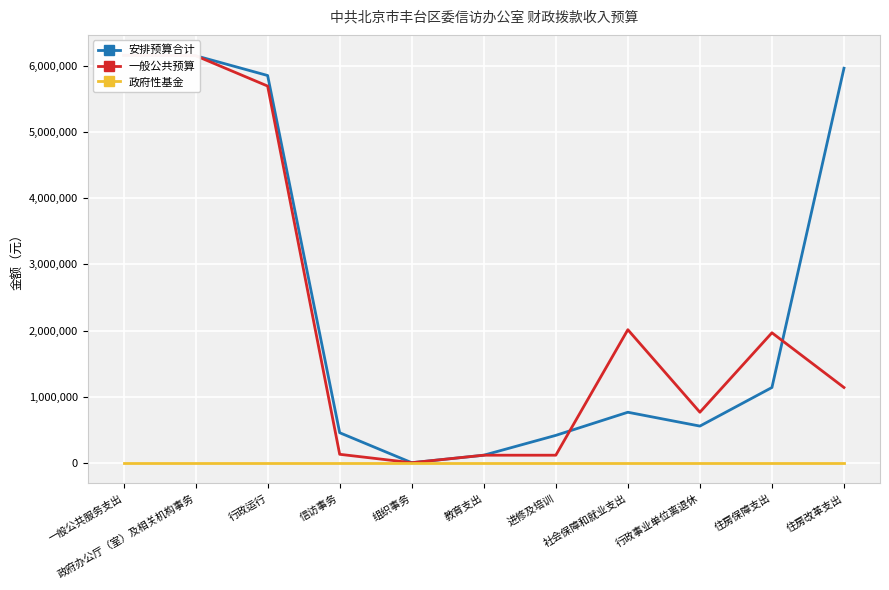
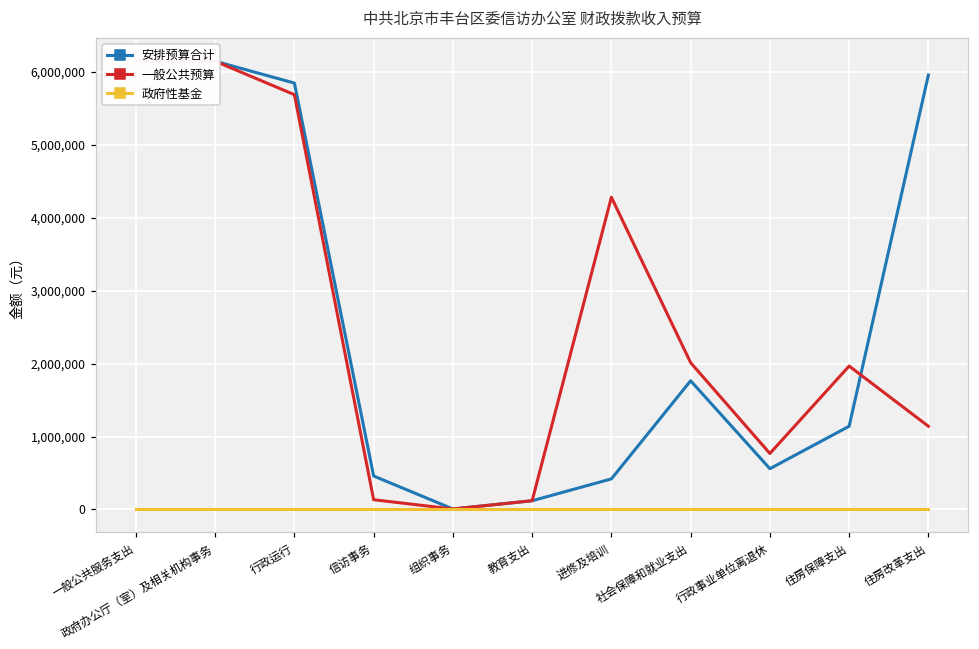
  {
    "安排预算合计": {
      "行政运行": "5,800,000",
      "信访事务": "500,000",
      "进修及培训": "400,000",
-     "社会保障和就业支出": "800,000",
+     "社会保障和就业支出": "1,800,000",
      "行政事业单位离退休": "600,000",
      "住房保障支出": "1,100,000",
      "住房改革支出": "6,000,000"
    },
    "一般公共预算": {
      "行政运行": "5,700,000",
      "信访事务": "100,000",
-     "进修及培训": "100,000",
+     "进修及培训": "4,300,000",
      "社会保障和就业支出": "2,000,000",
      "行政事业单位离退休": "800,000",
      "住房保障支出": "2,000,000",
      "住房改革支出": "1,100,000"
    },
    "政府性基金": {
      "一般公共服务支出": "0",
      "政府办公厅（室）及相关机构事务": "0",
      "行政运行": "0",
      "信访事务": "0",
      "教育支出": "0",
      "进修及培训": "0",
      "社会保障和就业支出": "0",
      "行政事业单位离退休": "0",
      "住房保障支出": "0",
      "住房改革支出": "0"
    }
  }
